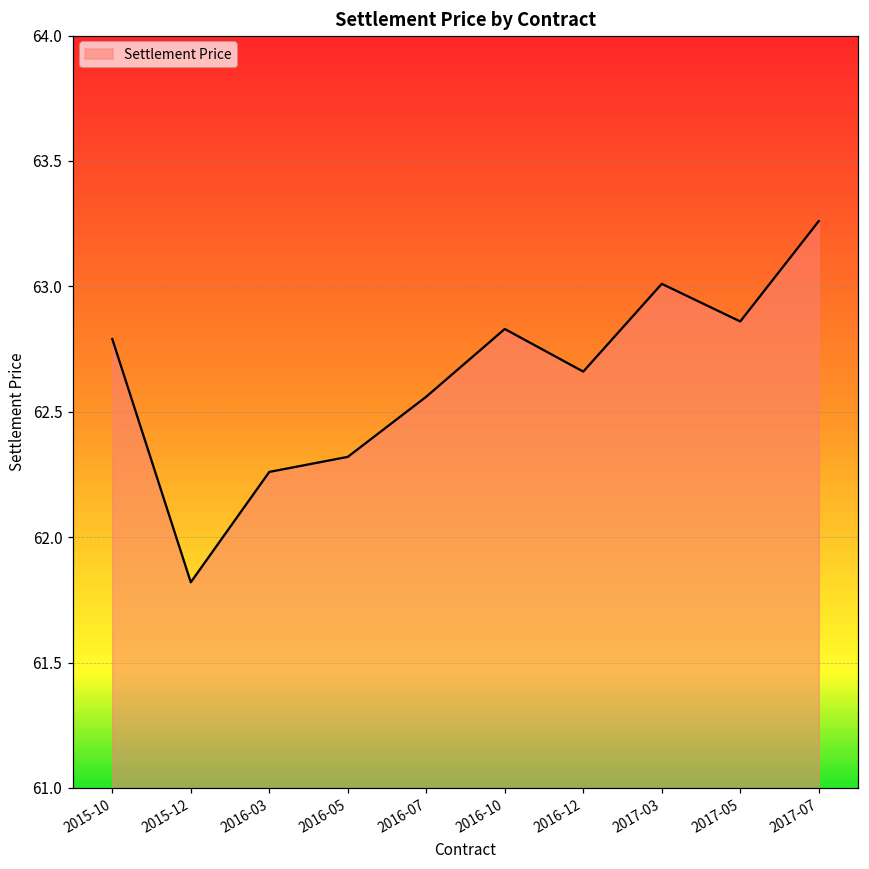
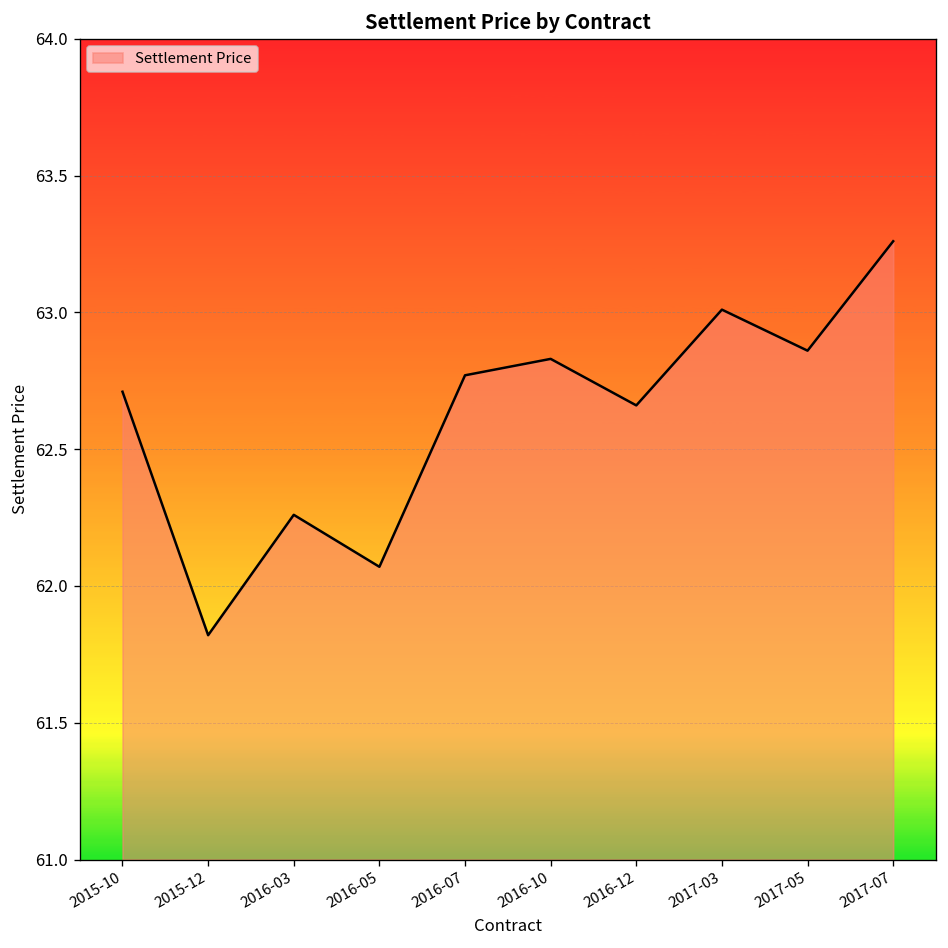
  {
-   "2015-10": 62.79,
+   "2015-10": 62.71,
    "2015-12": 61.82,
    "2016-03": 62.26,
-   "2016-05": 62.32,
-   "2016-07": 62.56,
+   "2016-05": 62.07,
+   "2016-07": 62.77,
    "2016-10": 62.83,
    "2016-12": 62.66,
    "2017-03": 63.01,
    "2017-05": 62.86,
    "2017-07": 63.26
  }
